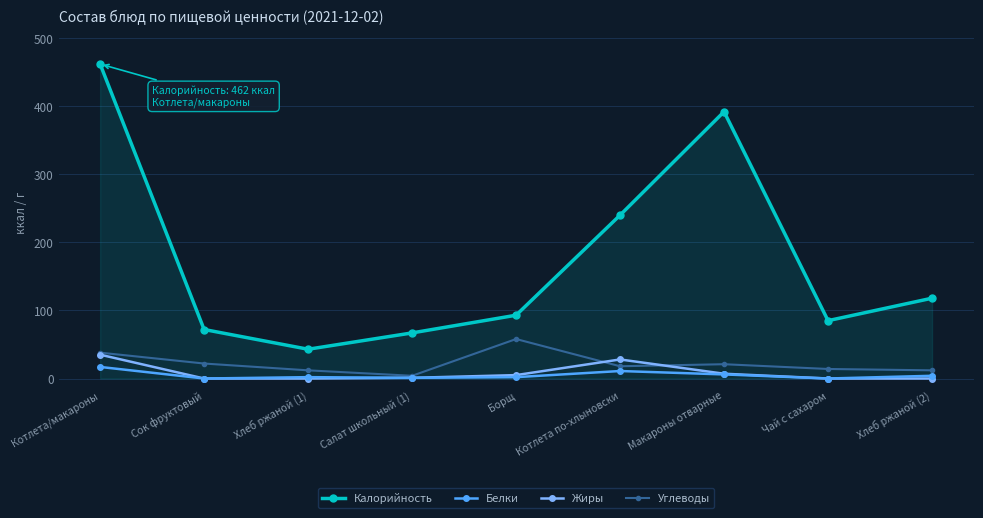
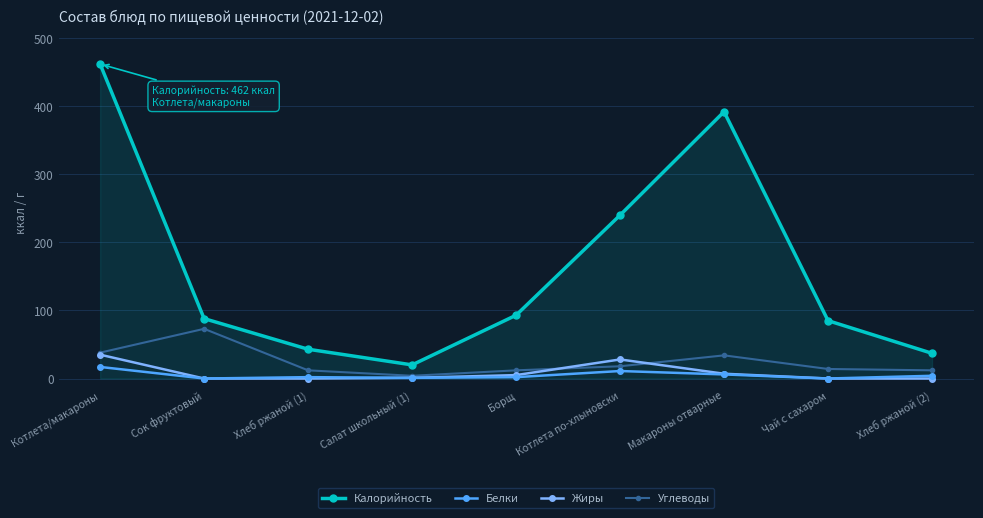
  {
    "Калорийность": {
-     "Сок фруктовый": 70,
+     "Сок фруктовый": 90,
      "Хлеб ржаной (1)": 40,
-     "Салат школьный (1)": 70,
+     "Салат школьный (1)": 20,
      "Борщ": 90,
      "Котлета по-хлыновски": 240,
      "Макароны отварные": 390,
      "Чай с сахаром": 90,
-     "Хлеб ржаной (2)": 120
+     "Хлеб ржаной (2)": 40
    },
    "Углеводы": {
-     "Сок фруктовый": 20,
+     "Сок фруктовый": 70,
      "Хлеб ржаной (1)": 10,
-     "Борщ": 60,
+     "Борщ": 10,
      "Котлета по-хлыновски": 20,
-     "Макароны отварные": 20,
+     "Макароны отварные": 30,
      "Чай с сахаром": 10,
      "Хлеб ржаной (2)": 10
    }
  }
